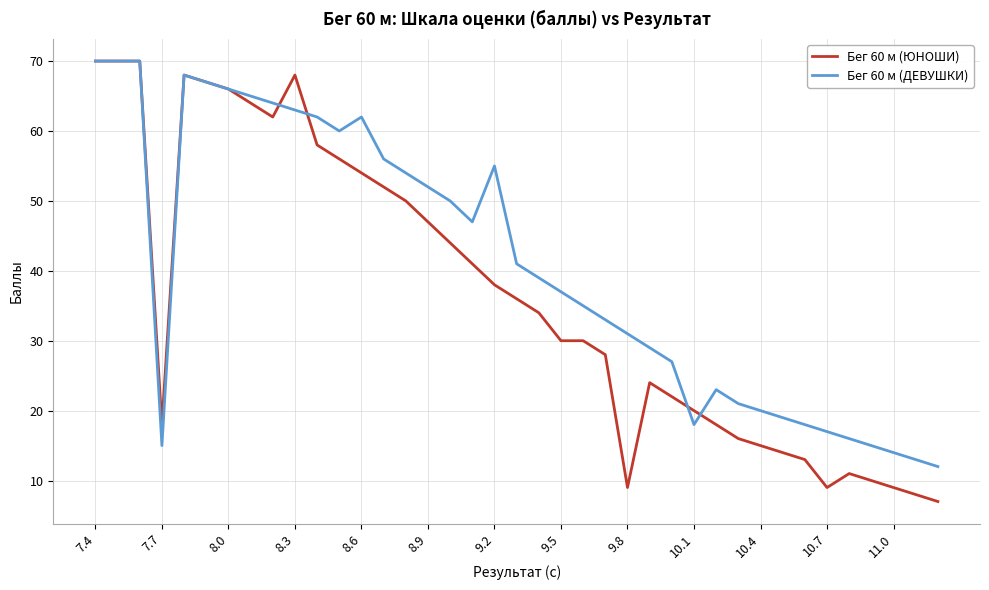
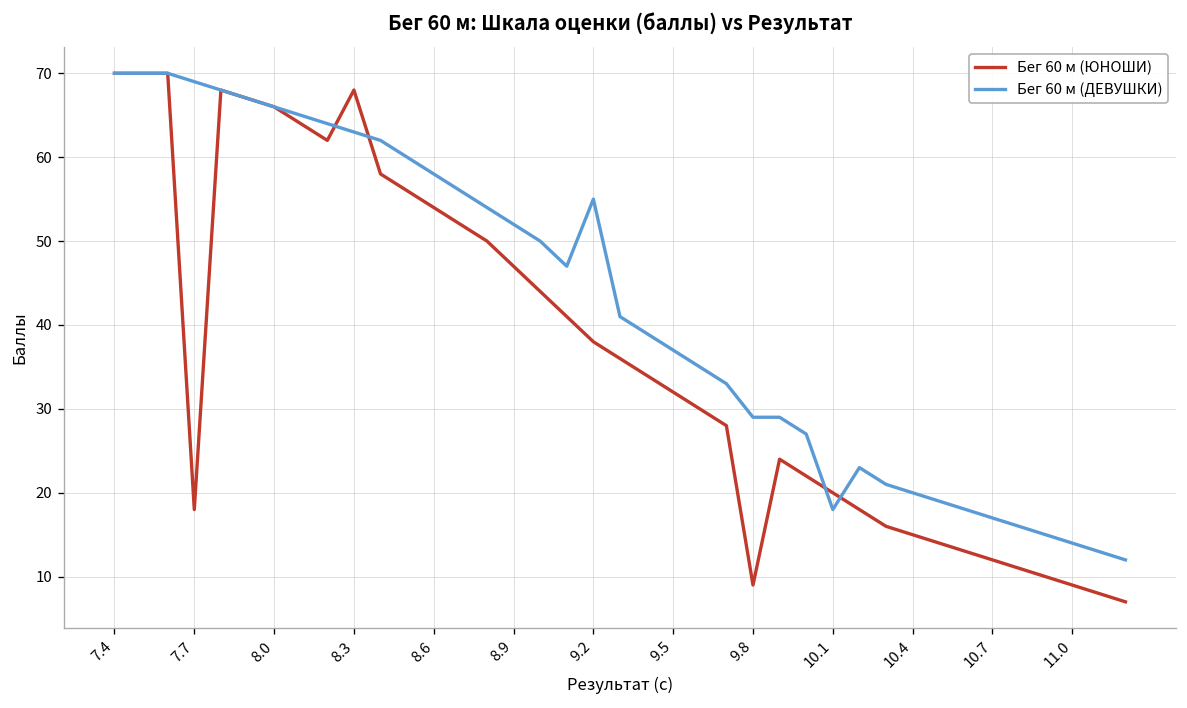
  {
    "Бег 60 м (ЮНОШИ)": {
      "7.7": 18,
      "8.3": 68,
      "8.6": 54,
      "8.9": 47,
      "9.2": 38,
-     "9.5": 30,
+     "9.5": 32,
      "9.8": 9,
      "10.1": 20,
      "10.4": 15,
-     "10.7": 9,
+     "10.7": 12,
      "11.0": 9
    },
    "Бег 60 м (ДЕВУШКИ)": {
-     "7.7": 15,
+     "7.7": 69,
      "8.3": 63,
-     "8.6": 62,
+     "8.6": 58,
      "8.9": 52,
      "9.2": 55,
      "9.5": 37,
-     "9.8": 31,
+     "9.8": 29,
      "10.1": 18,
      "10.4": 20,
      "10.7": 17,
      "11.0": 14
    }
  }
